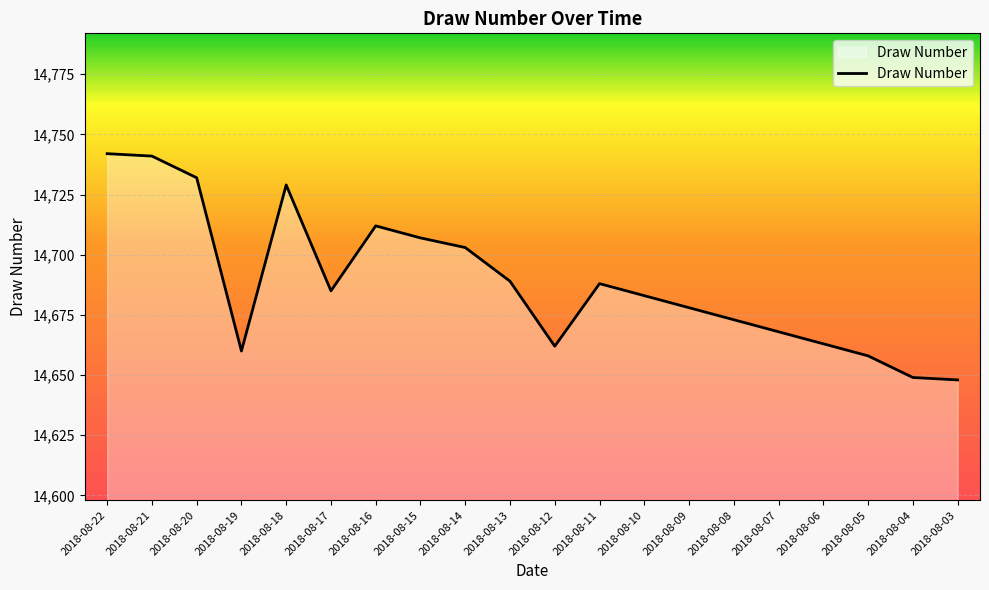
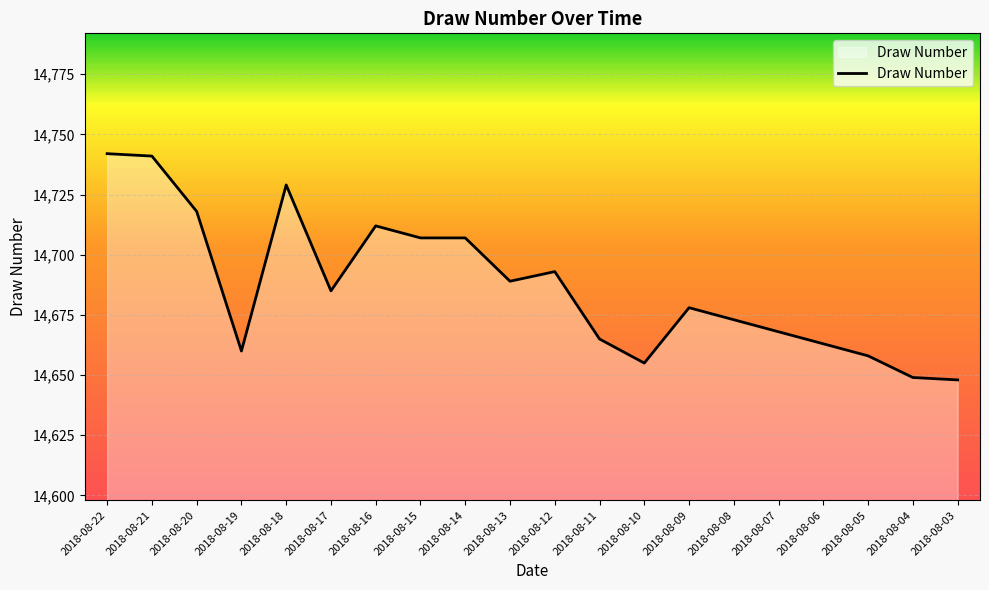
  {
    "2018-08-22": "14,742",
    "2018-08-21": "14,741",
-   "2018-08-20": "14,732",
+   "2018-08-20": "14,718",
    "2018-08-19": "14,660",
    "2018-08-18": "14,729",
    "2018-08-17": "14,685",
    "2018-08-16": "14,712",
    "2018-08-15": "14,707",
-   "2018-08-14": "14,703",
+   "2018-08-14": "14,707",
    "2018-08-13": "14,689",
-   "2018-08-12": "14,662",
-   "2018-08-11": "14,688",
-   "2018-08-10": "14,683",
+   "2018-08-12": "14,693",
+   "2018-08-11": "14,665",
+   "2018-08-10": "14,655",
    "2018-08-09": "14,678",
    "2018-08-08": "14,673",
    "2018-08-07": "14,668",
    "2018-08-06": "14,663",
    "2018-08-05": "14,658",
    "2018-08-04": "14,649",
    "2018-08-03": "14,648"
  }
